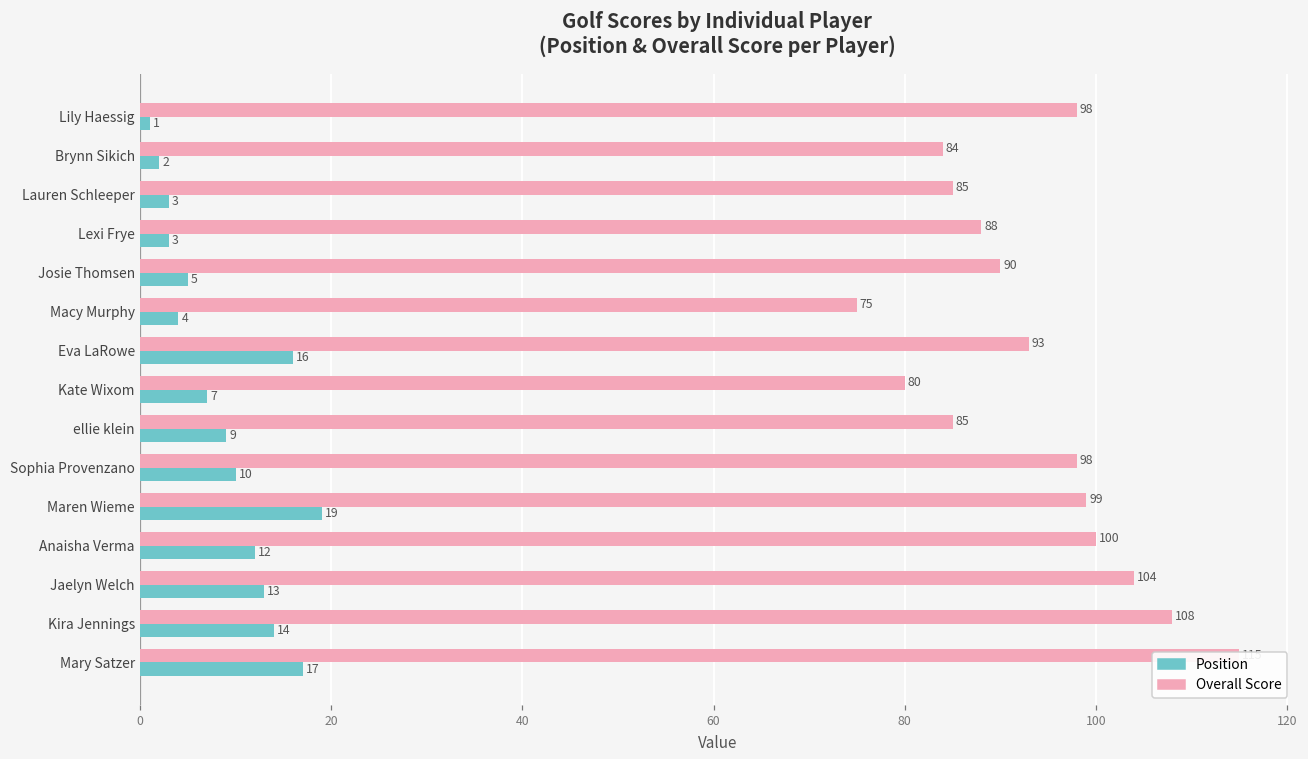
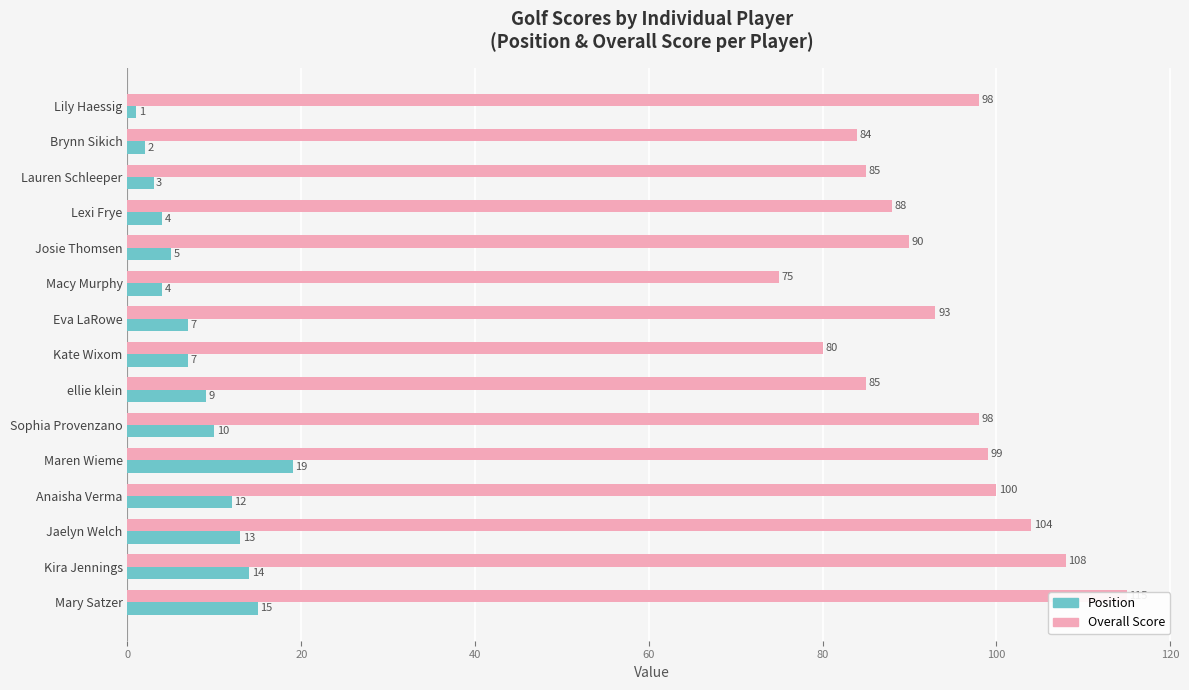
  {
    "Position": {
      "Lily Haessig": 1,
      "Brynn Sikich": 2,
      "Lauren Schleeper": 3,
-     "Lexi Frye": 3,
+     "Lexi Frye": 4,
      "Josie Thomsen": 5,
      "Macy Murphy": 4,
-     "Eva LaRowe": 16,
+     "Eva LaRowe": 7,
      "Kate Wixom": 7,
      "ellie klein": 9,
      "Sophia Provenzano": 10,
      "Maren Wieme": 19,
      "Anaisha Verma": 12,
      "Jaelyn Welch": 13,
      "Kira Jennings": 14,
-     "Mary Satzer": 17
+     "Mary Satzer": 15
    },
    "Overall Score": {
      "Lily Haessig": 98,
      "Brynn Sikich": 84,
      "Lauren Schleeper": 85,
      "Lexi Frye": 88,
      "Josie Thomsen": 90,
      "Macy Murphy": 75,
      "Eva LaRowe": 93,
      "Kate Wixom": 80,
      "ellie klein": 85,
      "Sophia Provenzano": 98,
      "Maren Wieme": 99,
      "Anaisha Verma": 100,
      "Jaelyn Welch": 104,
      "Kira Jennings": 108
    }
  }
